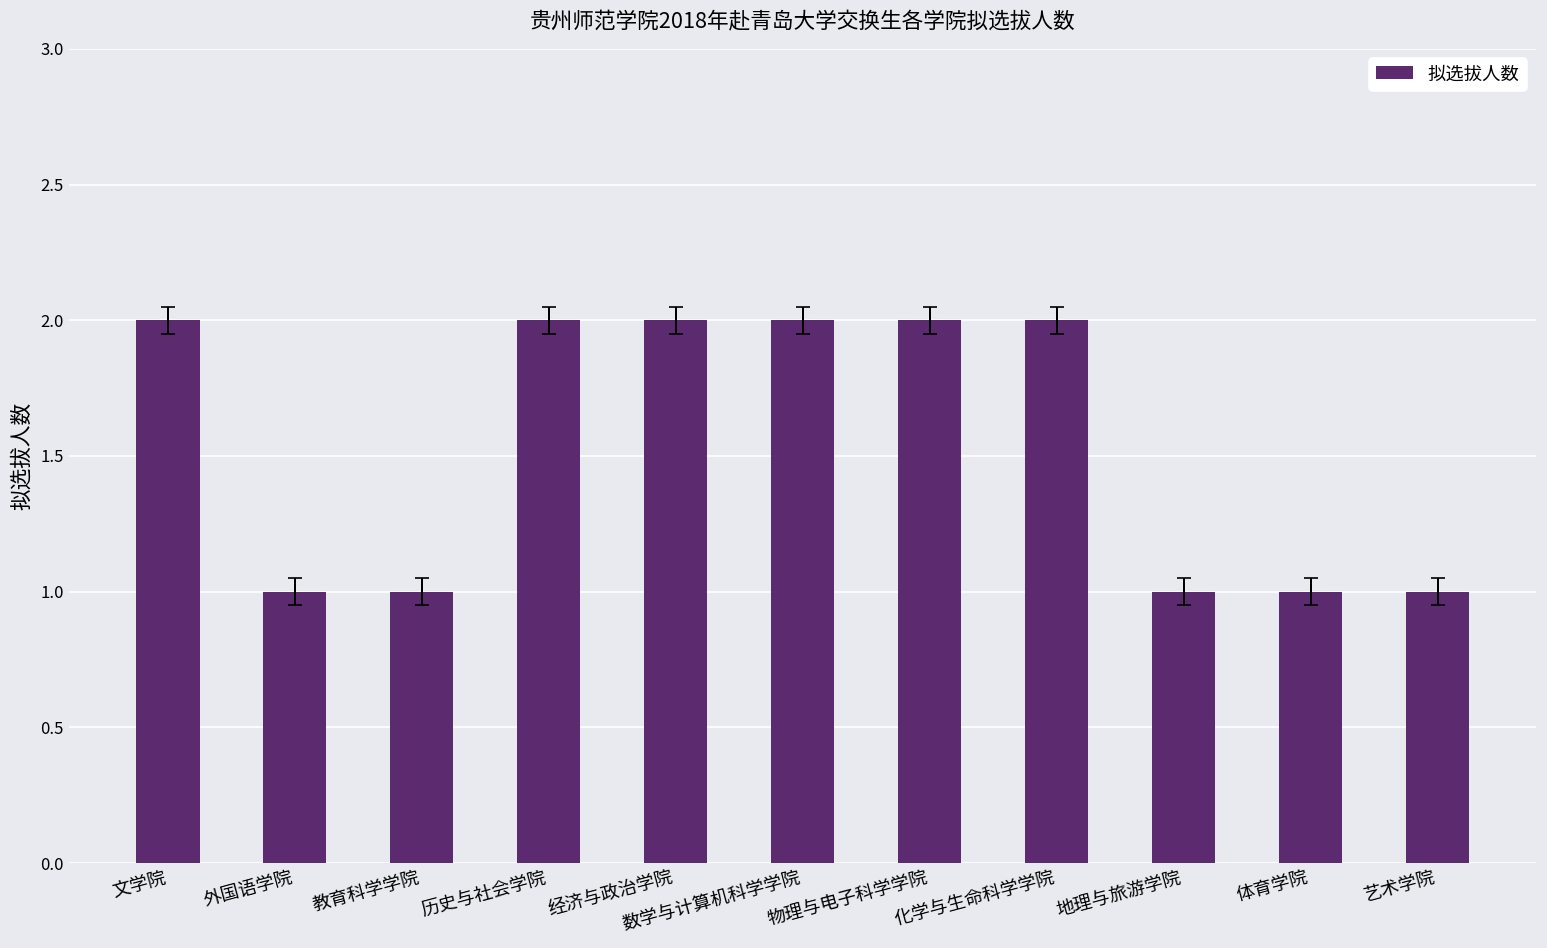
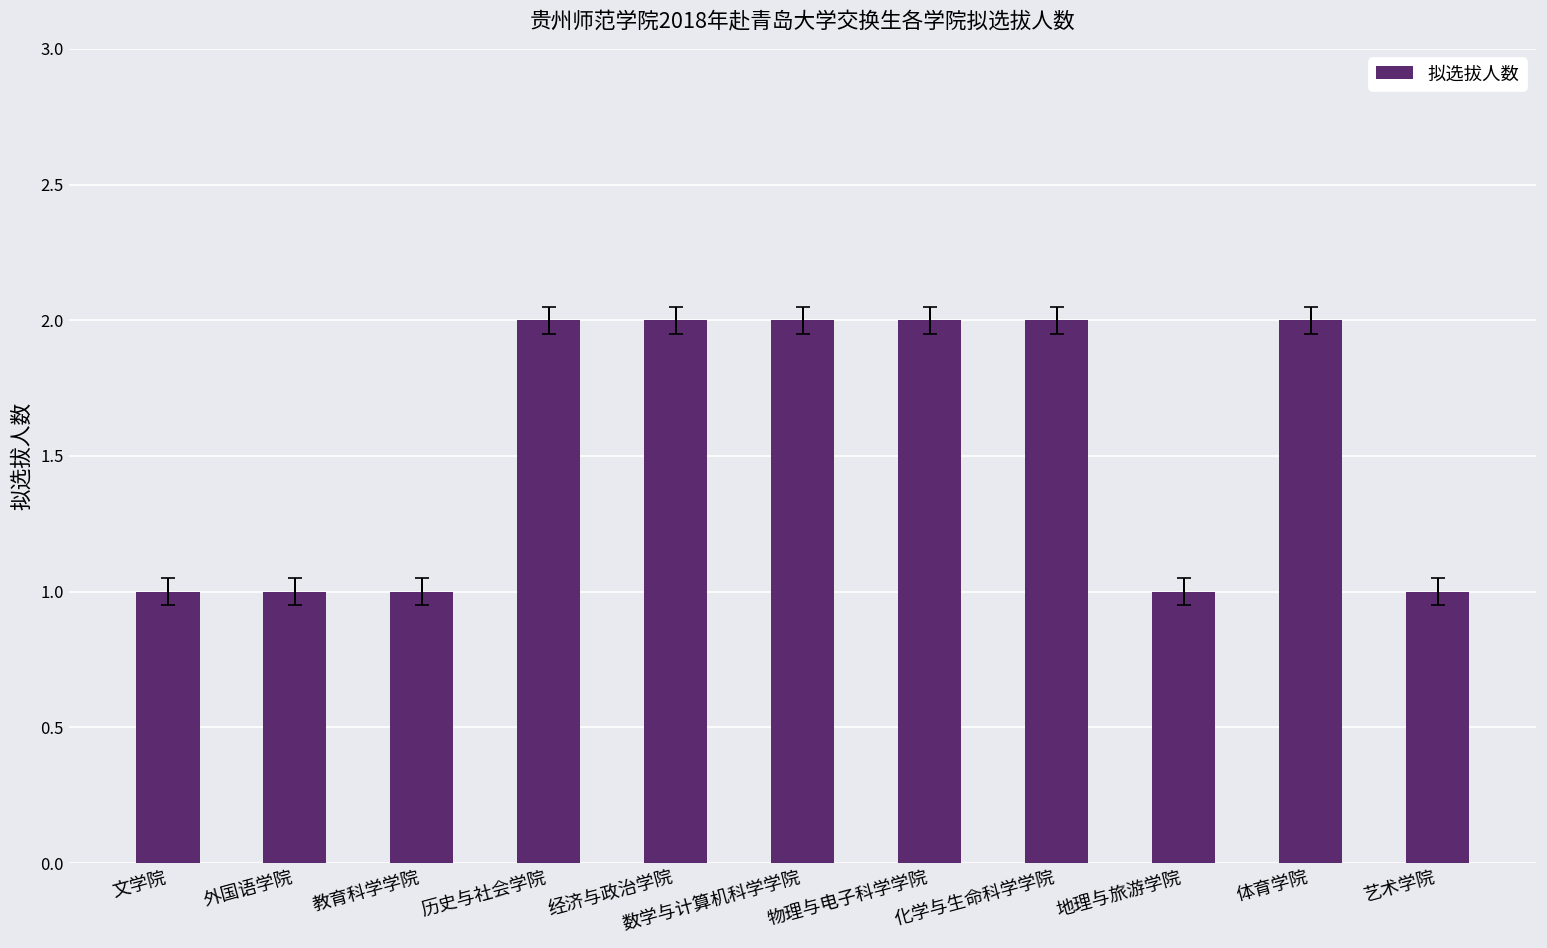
  {
    "拟选拔人数": {
-     "文学院": 2,
+     "文学院": 1,
      "外国语学院": 1,
      "教育科学学院": 1,
      "历史与社会学院": 2,
      "经济与政治学院": 2,
      "数学与计算机科学学院": 2,
      "物理与电子科学学院": 2,
      "化学与生命科学学院": 2,
      "地理与旅游学院": 1,
-     "体育学院": 1,
+     "体育学院": 2,
      "艺术学院": 1
    }
  }
